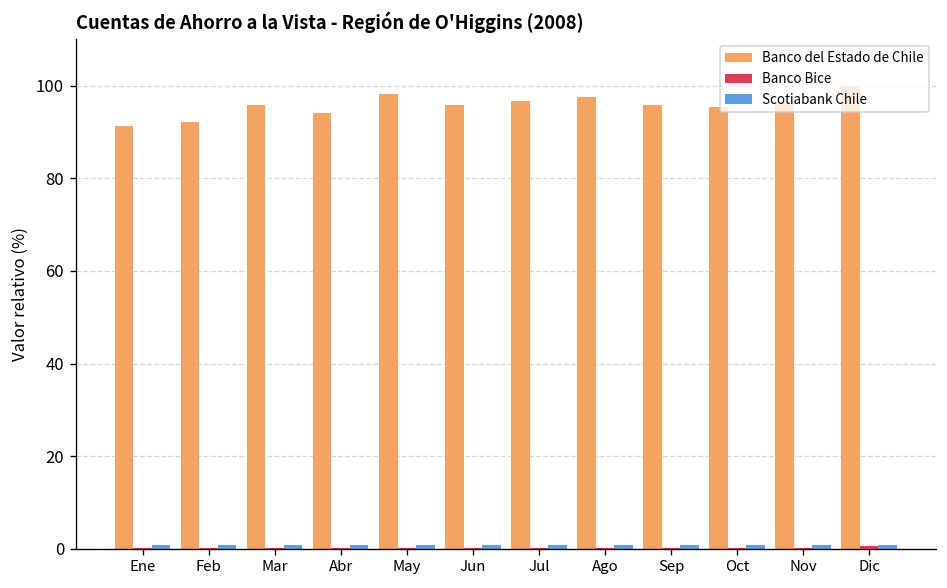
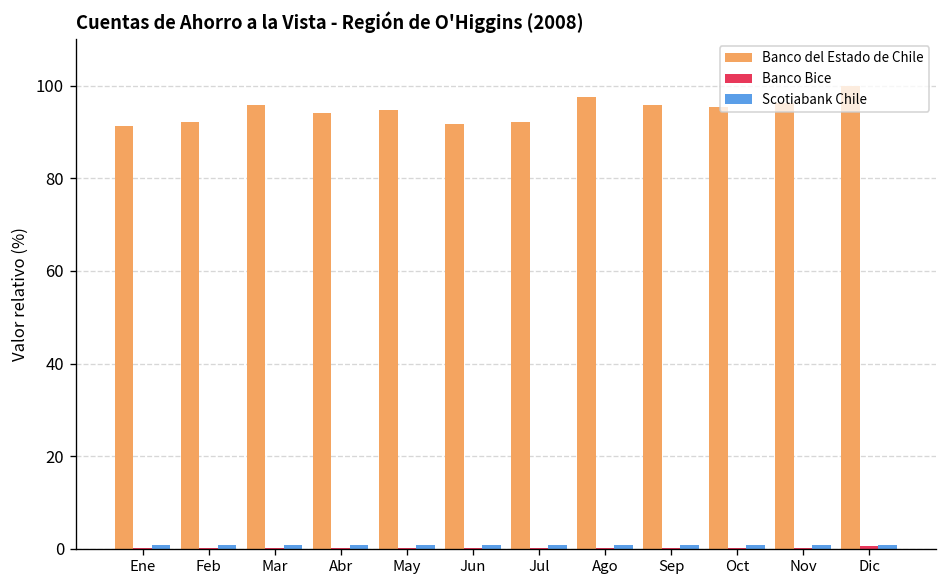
  {
    "Banco del Estado de Chile": {
      "Ene": 91,
      "Feb": 92,
      "Mar": 96,
      "Abr": 94,
-     "May": 98,
-     "Jun": 96,
-     "Jul": 97,
+     "May": 95,
+     "Jun": 92,
+     "Jul": 92,
      "Ago": 98,
      "Sep": 96,
      "Oct": 95
    },
    "Scotiabank Chile": {
      "Ene": 1,
      "Feb": 1,
      "Mar": 1,
      "Abr": 1,
      "May": 1,
      "Jun": 1,
      "Jul": 1,
      "Ago": 1,
      "Sep": 1,
      "Oct": 1,
      "Nov": 1,
      "Dic": 1
    }
  }
